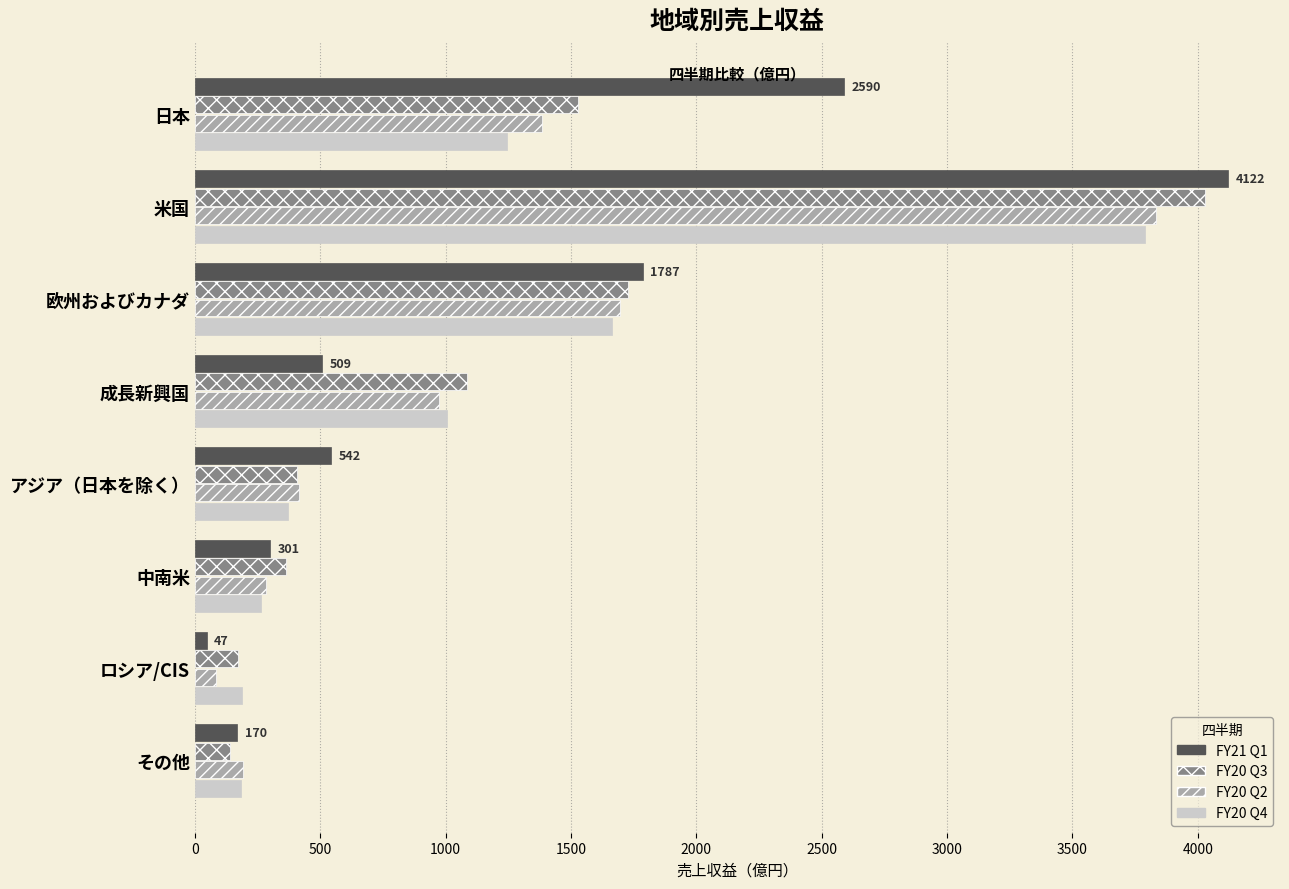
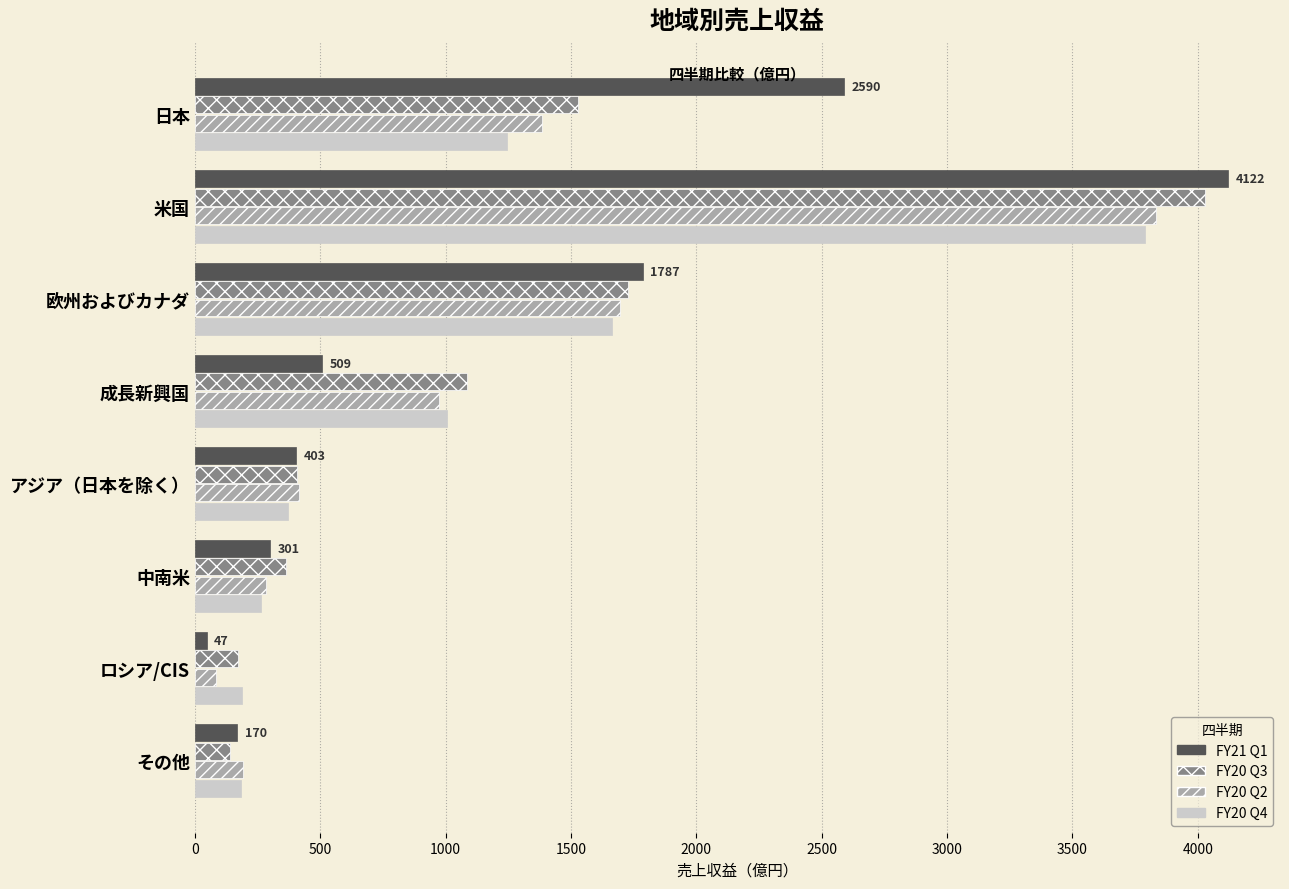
  {
    "FY21 Q1": {
      "日本": 2590,
      "米国": 4122,
      "欧州およびカナダ": 1787,
      "成長新興国": 509,
-     "アジア（日本を除く）": 542,
+     "アジア（日本を除く）": 403,
      "中南米": 301,
      "ロシア/CIS": 47,
      "その他": 170
    }
  }
